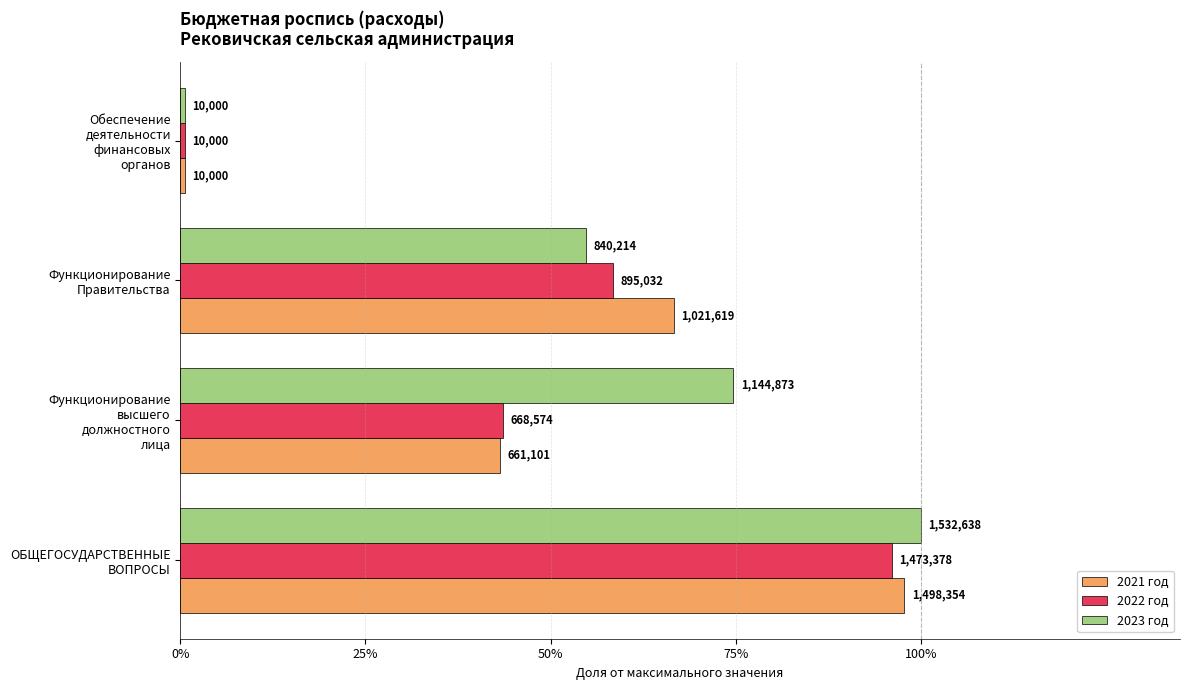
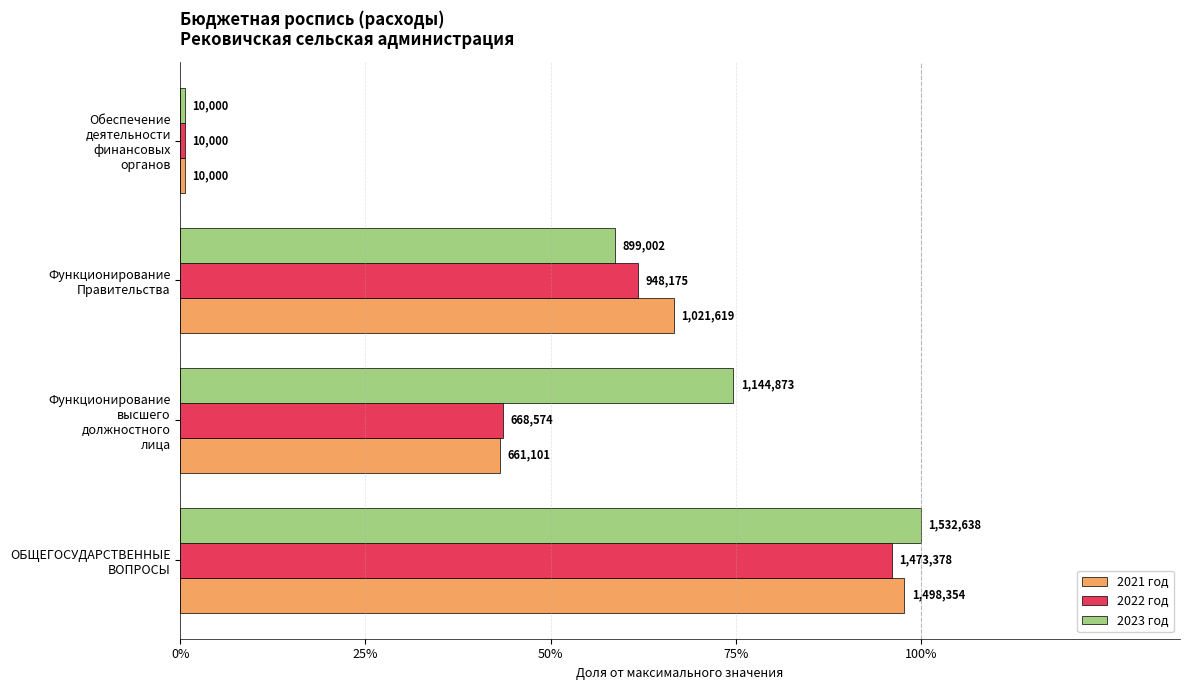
  {
    "2022 год": {
-     "Функционирование Правительства": "895,032"
+     "Функционирование Правительства": "948,175"
    },
    "2023 год": {
-     "Функционирование Правительства": "840,214"
+     "Функционирование Правительства": "899,002"
    }
  }
